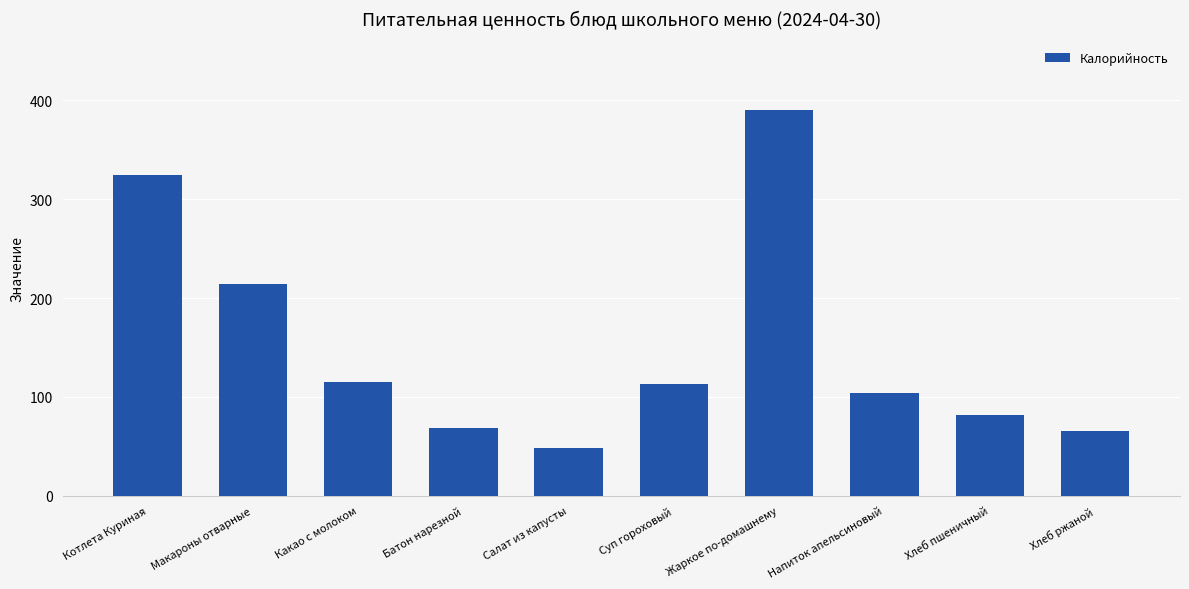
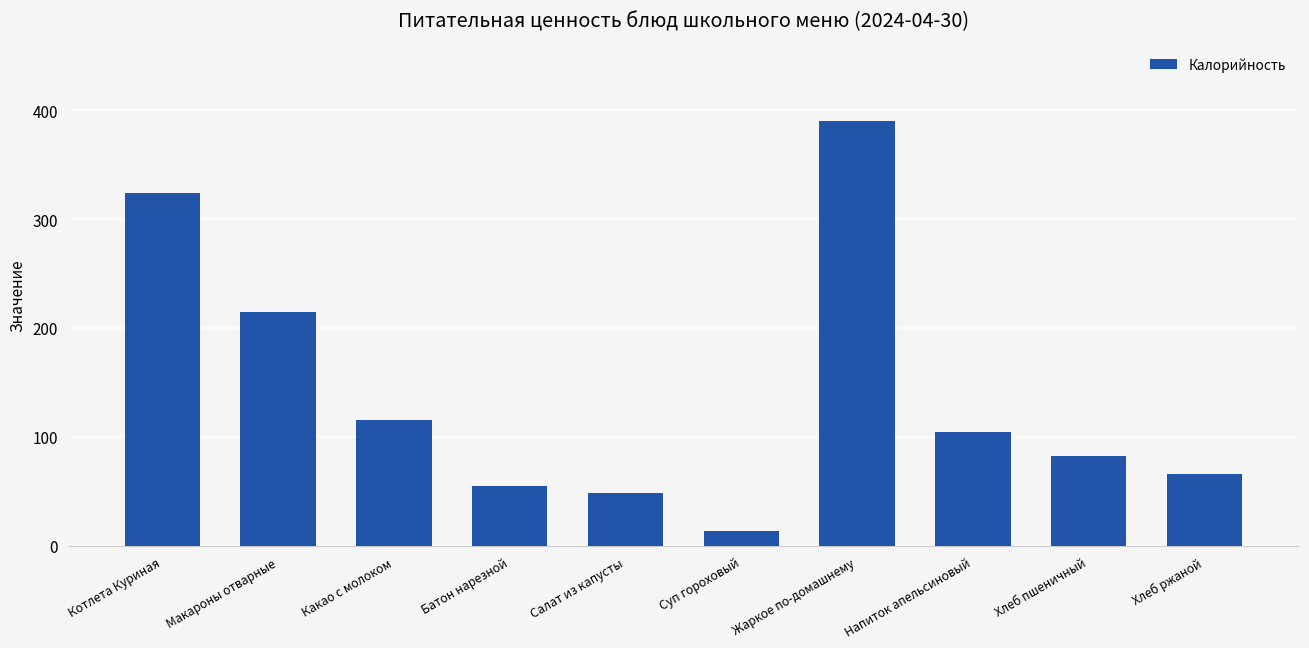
  {
    "Котлета Куриная": 320,
    "Макароны отварные": 210,
    "Какао с молоком": 120,
-   "Батон нарезной": 70,
+   "Батон нарезной": 50,
    "Салат из капусты": 50,
-   "Суп гороховый": 110,
+   "Суп гороховый": 10,
    "Жаркое по-домашнему": 390,
    "Напиток апельсиновый": 100,
    "Хлеб пшеничный": 80,
    "Хлеб ржаной": 70
  }
